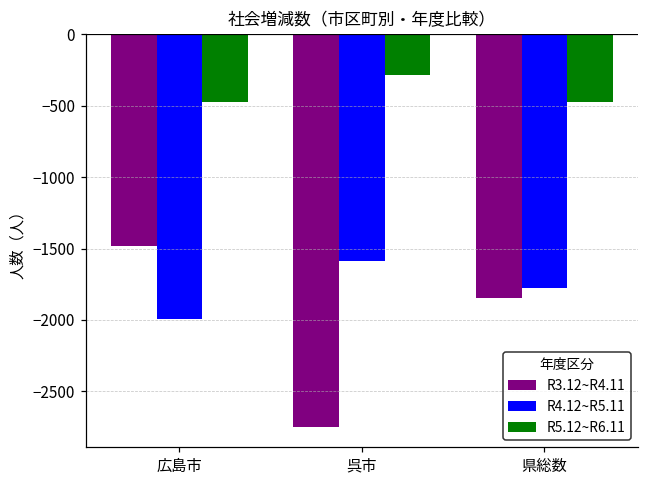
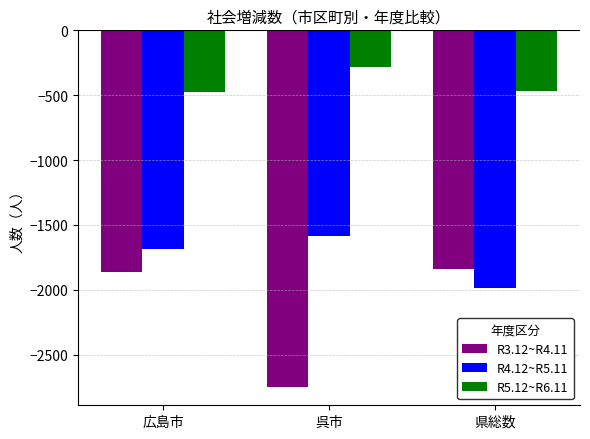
  {
    "R3.12~R4.11": {
-     "広島市": -1480,
+     "広島市": -1870,
      "呉市": -2750,
      "県総数": -1840
    },
    "R4.12~R5.11": {
-     "広島市": -1990,
+     "広島市": -1690,
      "呉市": -1590,
-     "県総数": -1780
+     "県総数": -1980
    },
    "R5.12~R6.11": {
      "広島市": -480,
      "呉市": -280,
      "県総数": -470
    }
  }
